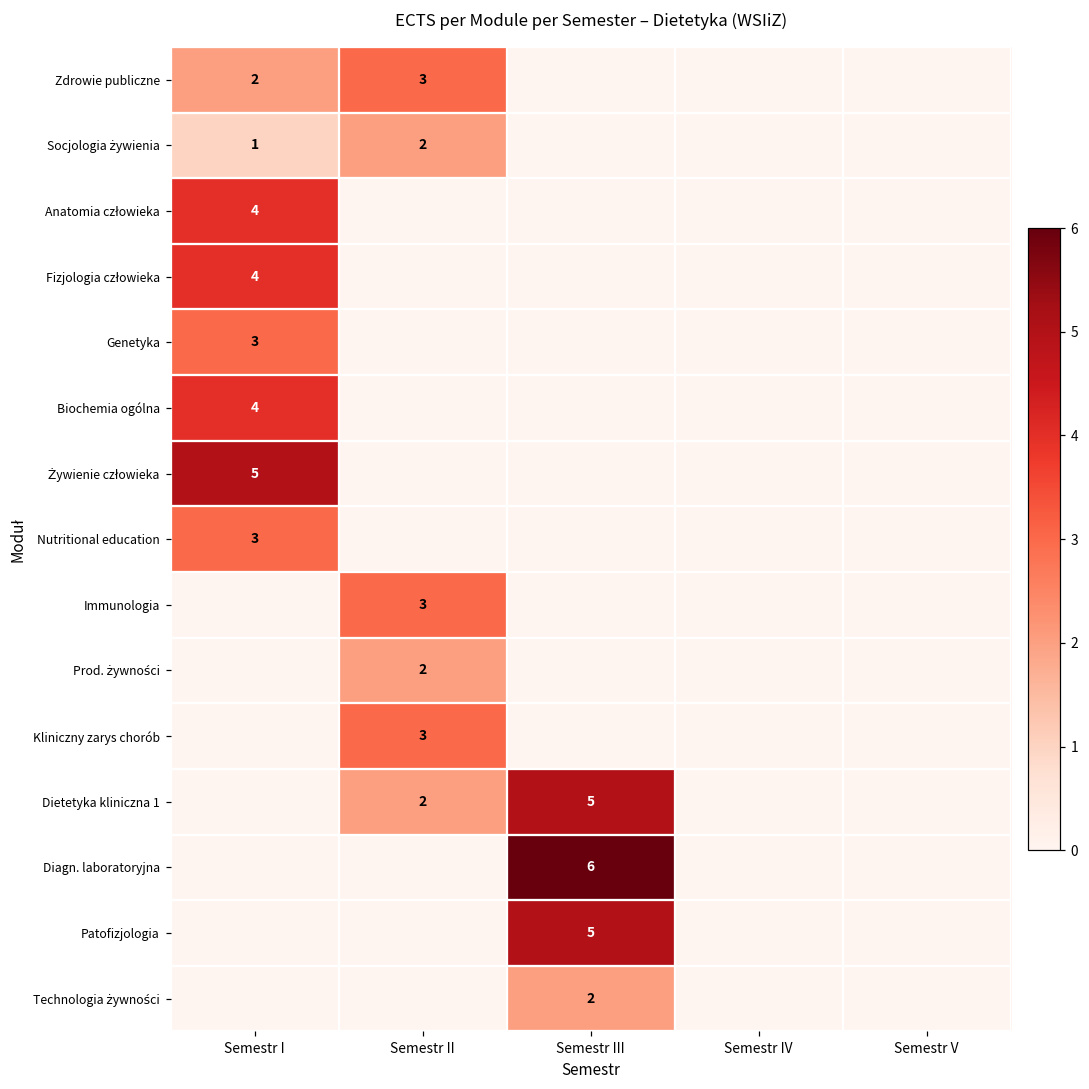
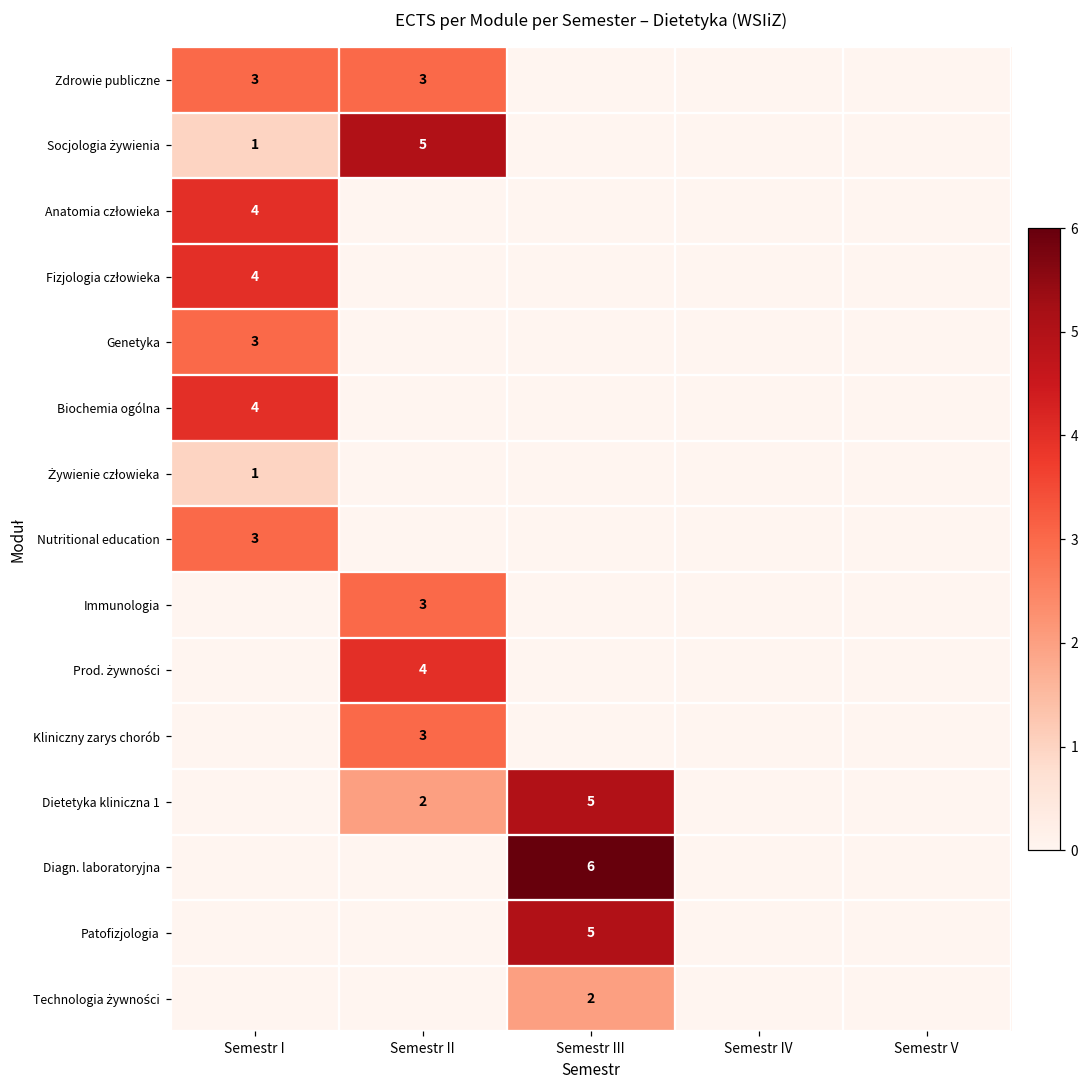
  {
    "Zdrowie publiczne": {
-     "Semestr I": 2,
+     "Semestr I": 3,
      "Semestr II": 3
    },
    "Socjologia żywienia": {
      "Semestr I": 1,
-     "Semestr II": 2
+     "Semestr II": 5
    },
    "Anatomia człowieka": {
      "Semestr I": 4
    },
    "Fizjologia człowieka": {
      "Semestr I": 4
    },
    "Genetyka": {
      "Semestr I": 3
    },
    "Biochemia ogólna": {
      "Semestr I": 4
    },
    "Żywienie człowieka": {
-     "Semestr I": 5
+     "Semestr I": 1
    },
    "Nutritional education": {
      "Semestr I": 3
    },
    "Immunologia": {
      "Semestr II": 3
    },
    "Prod. żywności": {
-     "Semestr II": 2
+     "Semestr II": 4
    },
    "Kliniczny zarys chorób": {
      "Semestr II": 3
    },
    "Dietetyka kliniczna 1": {
      "Semestr II": 2,
      "Semestr III": 5
    },
    "Diagn. laboratoryjna": {
      "Semestr III": 6
    },
    "Patofizjologia": {
      "Semestr III": 5
    },
    "Technologia żywności": {
      "Semestr III": 2
    }
  }
